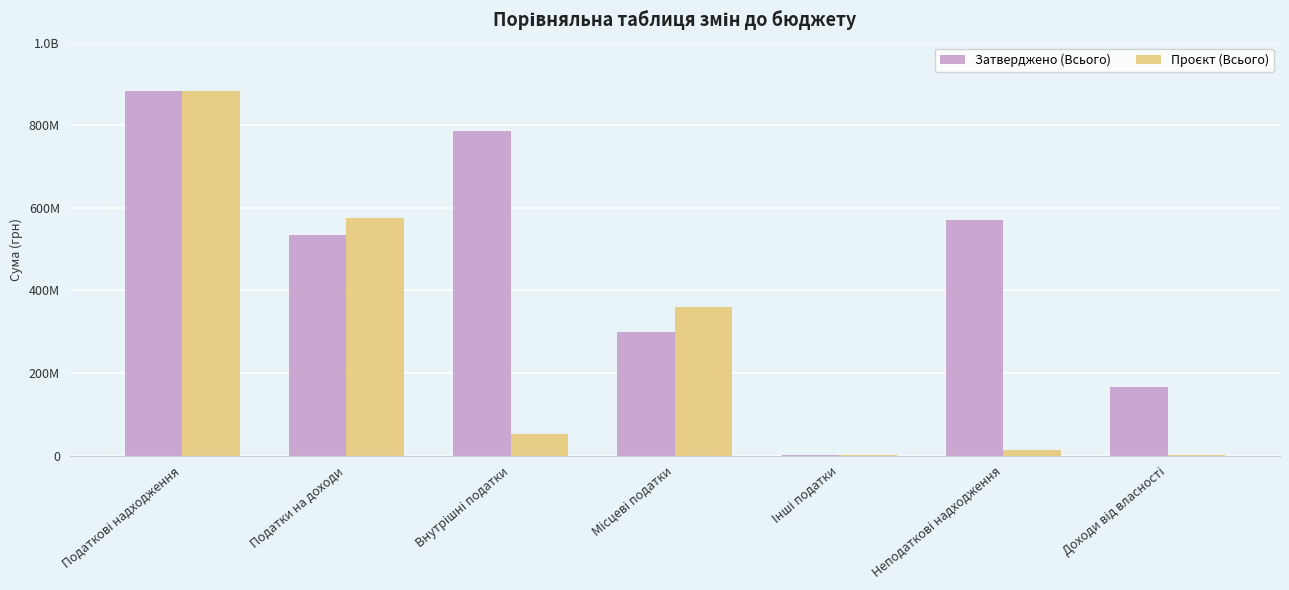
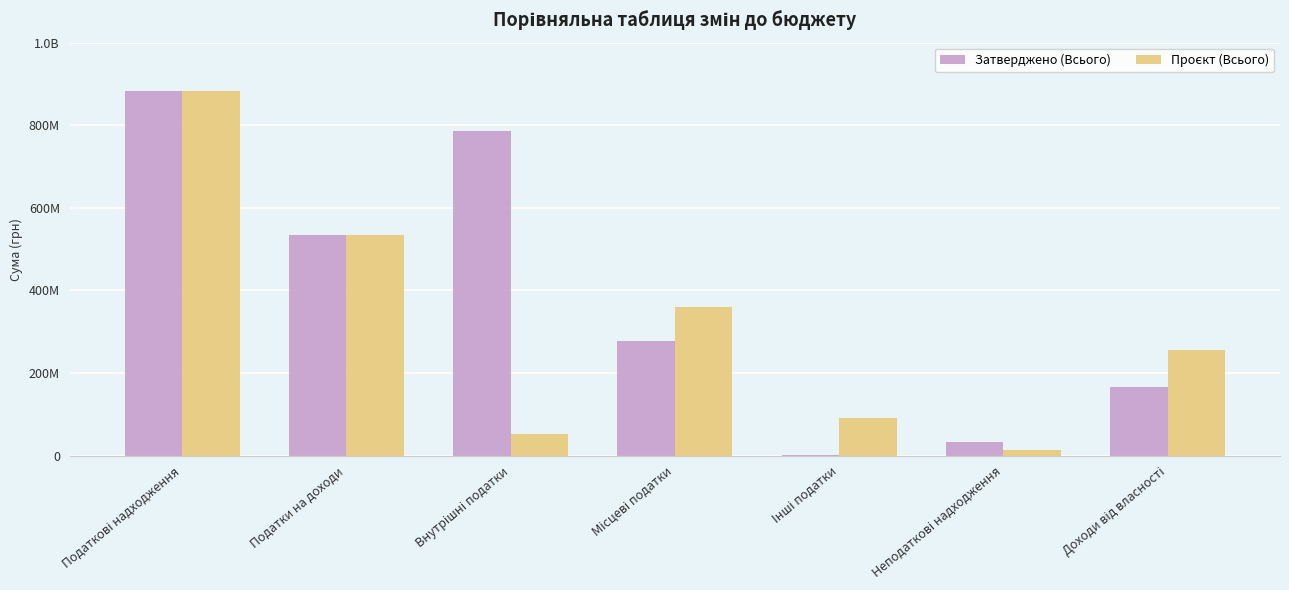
  {
    "Затверджено (Всього)": {
      "Податкові надходження": 880000000,
      "Податки на доходи": 530000000,
      "Внутрішні податки": 780000000,
-     "Місцеві податки": 300000000,
-     "Неподаткові надходження": 570000000,
+     "Місцеві податки": 280000000,
+     "Неподаткові надходження": 30000000,
      "Доходи від власності": 170000000
    },
    "Проєкт (Всього)": {
      "Податкові надходження": 880000000,
-     "Податки на доходи": 570000000,
+     "Податки на доходи": 530000000,
      "Внутрішні податки": 50000000,
      "Місцеві податки": 360000000,
-     "Інші податки": 0,
+     "Інші податки": 90000000,
      "Неподаткові надходження": 10000000,
-     "Доходи від власності": 0
+     "Доходи від власності": 260000000
    }
  }
